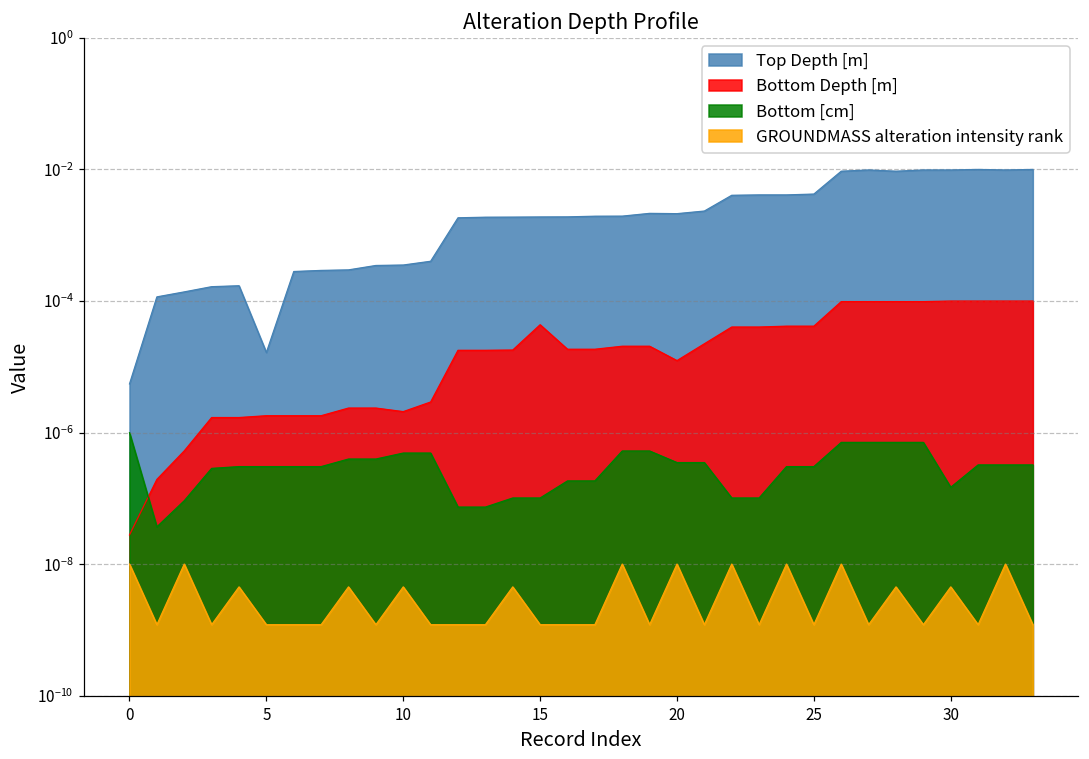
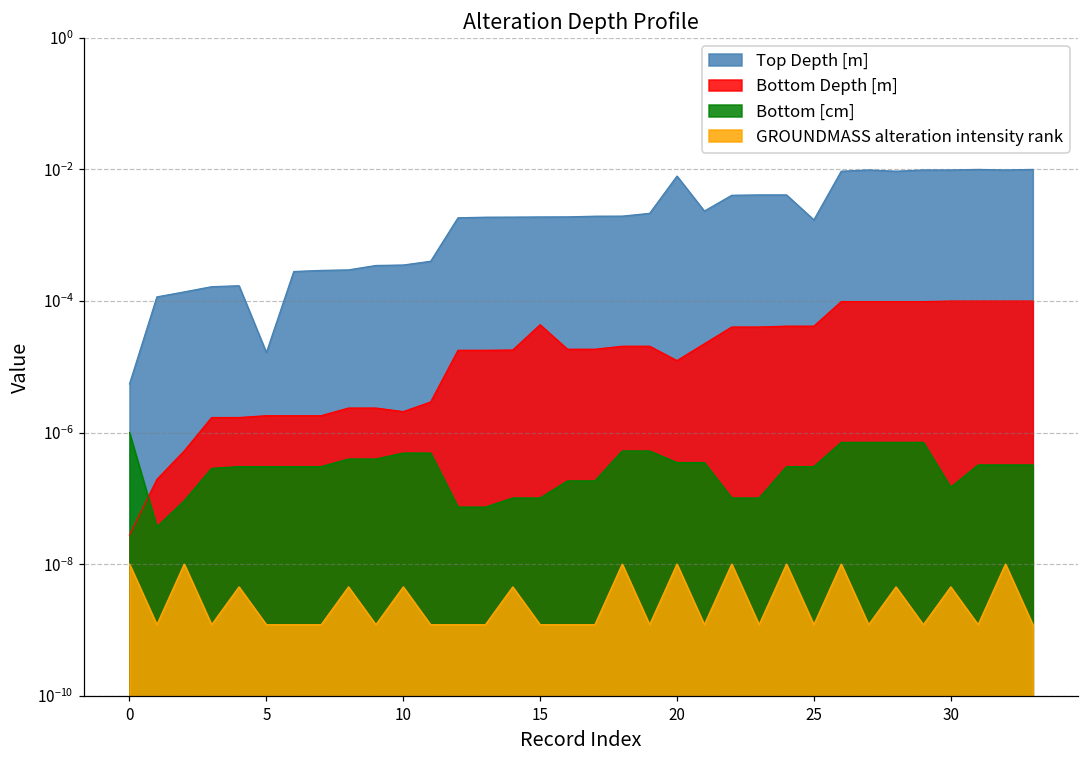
  {
    "Top Depth [m]": {
      "0": 0.000006,
      "5": 0.000017,
      "10": 0.0004,
      "15": 0.0019,
-     "20": 0.0021,
-     "25": 0.004,
+     "20": 0.008,
+     "25": 0.0017,
      "30": 0.010
    },
    "Bottom Depth [m]": {
      "0": 0.00000003,
      "5": 0.0000018,
      "10": 0.0000021,
      "15": 0.00004,
      "20": 0.000012,
      "25": 0.00004,
      "30": 0.0001
    },
    "Bottom [cm]": {
      "0": 0.0000010,
      "5": 0.0000003,
      "10": 0.0000005,
      "15": 0.00000010,
      "20": 0.0000004,
      "25": 0.0000003,
      "30": 0.00000015
    },
    "GROUNDMASS alteration intensity rank": {
      "0": 0.000000010,
      "5": 0.0000000011,
      "10": 0.000000004,
      "15": 0.0000000011,
      "20": 0.000000010,
      "25": 0.0000000011,
      "30": 0.000000004
    }
  }
